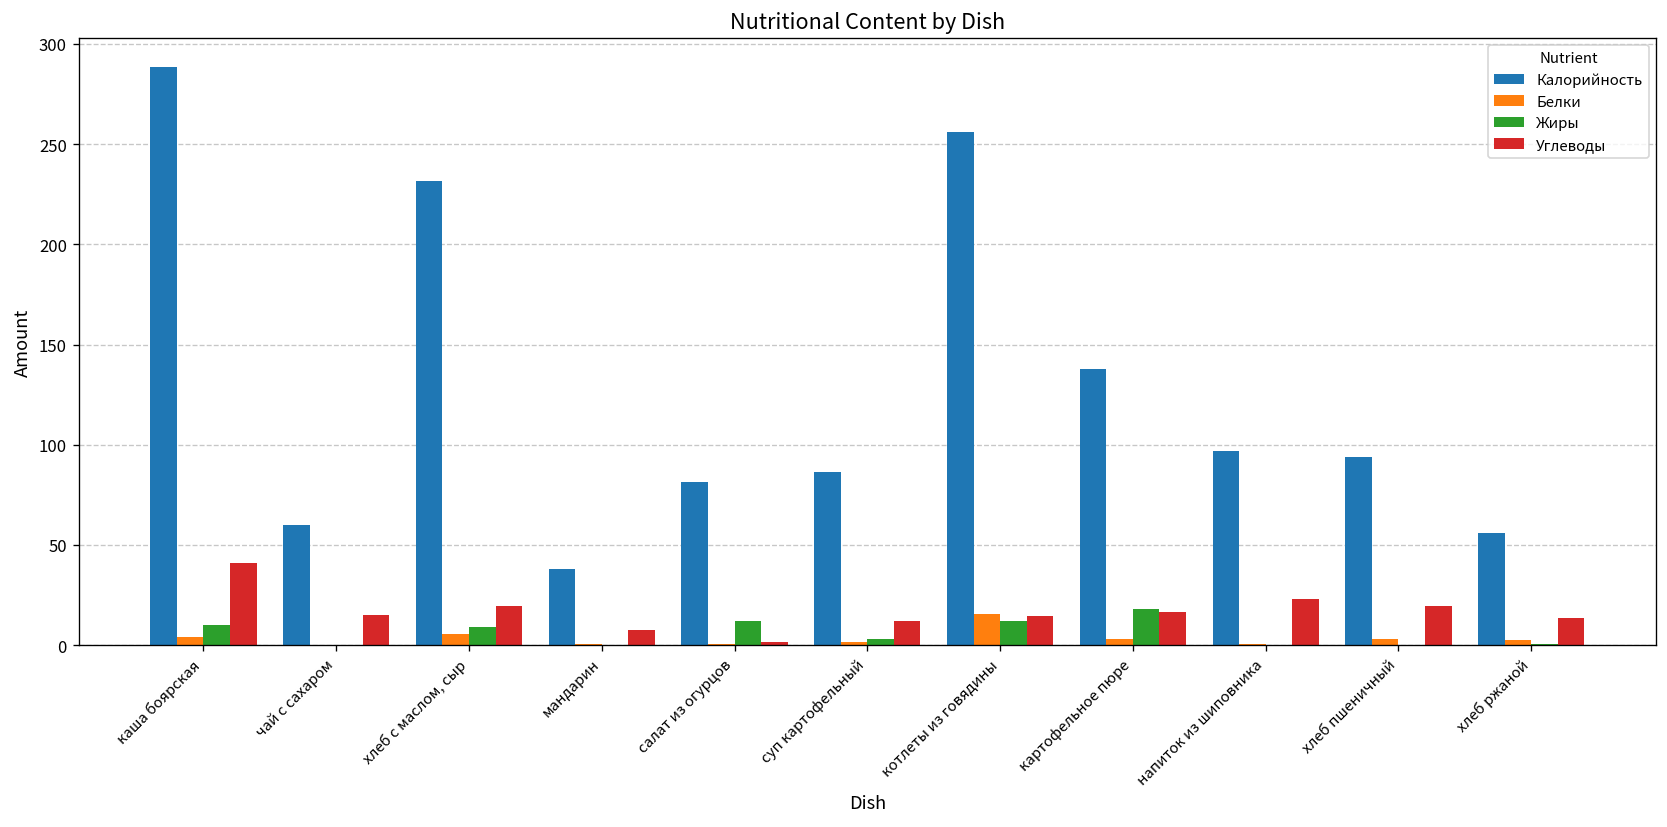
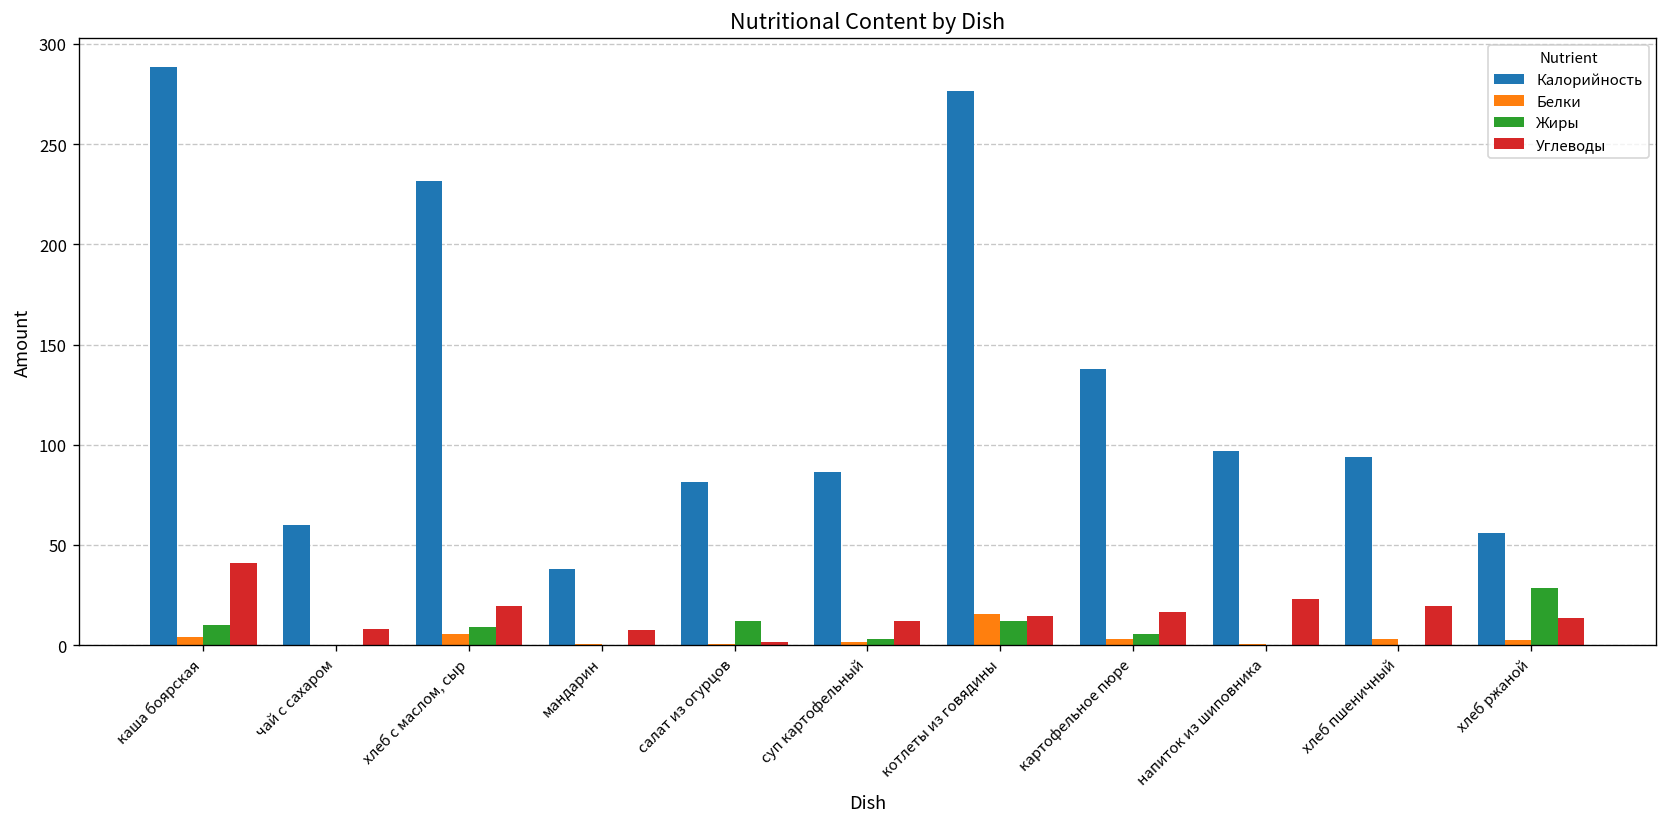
  {
    "Калорийность": {
      "каша боярская": 289,
      "чай с сахаром": 60,
      "хлеб с маслом, сыр": 232,
      "мандарин": 38,
      "салат из огурцов": 82,
      "суп картофельный": 86,
-     "котлеты из говядины": 256,
+     "котлеты из говядины": 277,
      "картофельное пюре": 138,
      "напиток из шиповника": 97,
      "хлеб пшеничный": 94,
      "хлеб ржаной": 56
    },
    "Белки": {
      "каша боярская": 4,
      "хлеб с маслом, сыр": 6,
      "котлеты из говядины": 16,
      "картофельное пюре": 3,
      "хлеб пшеничный": 3,
      "хлеб ржаной": 3
    },
    "Жиры": {
      "каша боярская": 10,
      "чай с сахаром": 0,
      "хлеб с маслом, сыр": 9,
      "салат из огурцов": 12,
      "суп картофельный": 3,
      "котлеты из говядины": 12,
-     "картофельное пюре": 18,
-     "хлеб ржаной": 0
+     "картофельное пюре": 6,
+     "хлеб ржаной": 29
    },
    "Углеводы": {
      "каша боярская": 41,
-     "чай с сахаром": 15,
+     "чай с сахаром": 8,
      "хлеб с маслом, сыр": 20,
      "мандарин": 8,
      "салат из огурцов": 2,
      "суп картофельный": 12,
      "котлеты из говядины": 14,
      "картофельное пюре": 16,
      "напиток из шиповника": 23,
      "хлеб пшеничный": 20,
      "хлеб ржаной": 14
    }
  }
